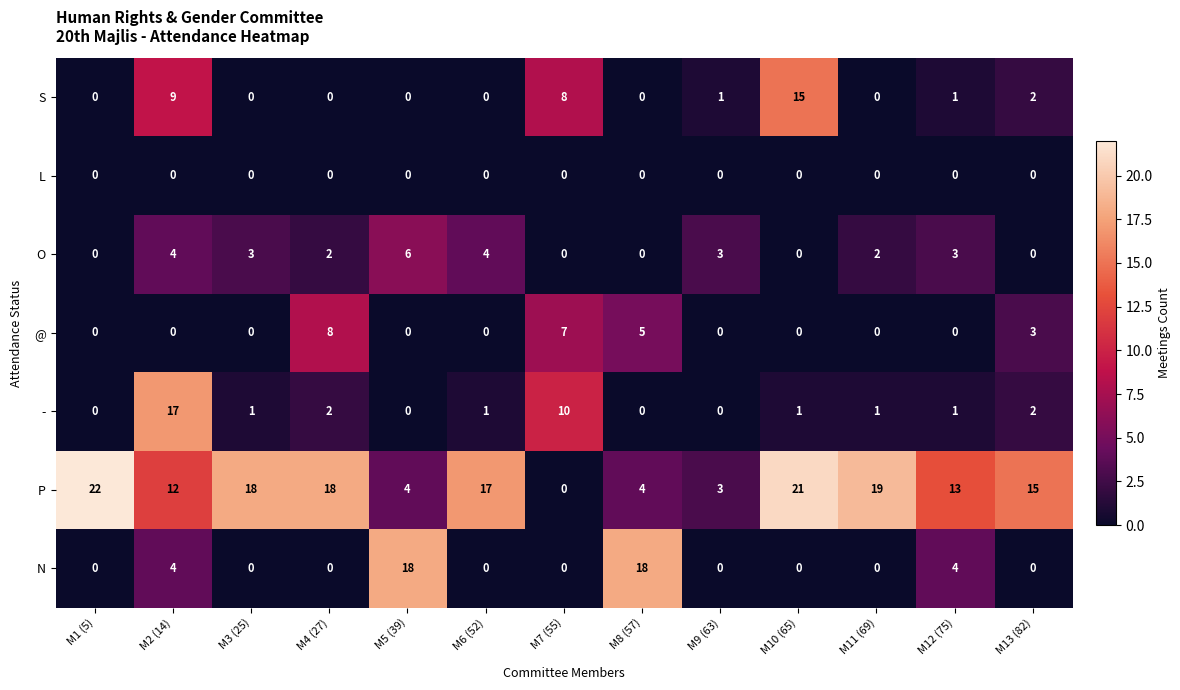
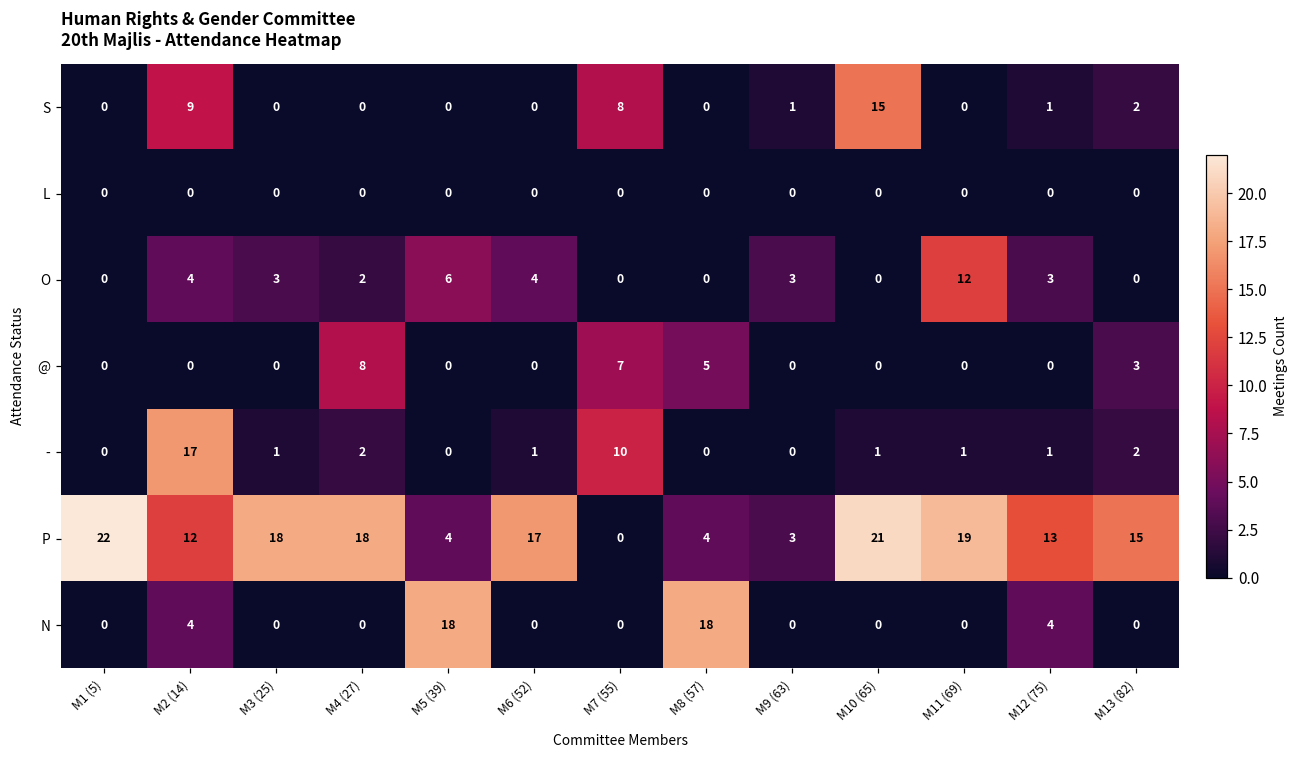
  {
    "S": {
      "M1 (5)": 0,
      "M2 (14)": 9,
      "M3 (25)": 0,
      "M4 (27)": 0,
      "M5 (39)": 0,
      "M6 (52)": 0,
      "M7 (55)": 8,
      "M8 (57)": 0,
      "M9 (63)": 1,
      "M10 (65)": 15,
      "M11 (69)": 0,
      "M12 (75)": 1,
      "M13 (82)": 2
    },
    "L": {
      "M1 (5)": 0,
      "M2 (14)": 0,
      "M3 (25)": 0,
      "M4 (27)": 0,
      "M5 (39)": 0,
      "M6 (52)": 0,
      "M7 (55)": 0,
      "M8 (57)": 0,
      "M9 (63)": 0,
      "M10 (65)": 0,
      "M11 (69)": 0,
      "M12 (75)": 0,
      "M13 (82)": 0
    },
    "O": {
      "M1 (5)": 0,
      "M2 (14)": 4,
      "M3 (25)": 3,
      "M4 (27)": 2,
      "M5 (39)": 6,
      "M6 (52)": 4,
      "M7 (55)": 0,
      "M8 (57)": 0,
      "M9 (63)": 3,
      "M10 (65)": 0,
-     "M11 (69)": 2,
+     "M11 (69)": 12,
      "M12 (75)": 3,
      "M13 (82)": 0
    },
    "@": {
      "M1 (5)": 0,
      "M2 (14)": 0,
      "M3 (25)": 0,
      "M4 (27)": 8,
      "M5 (39)": 0,
      "M6 (52)": 0,
      "M7 (55)": 7,
      "M8 (57)": 5,
      "M9 (63)": 0,
      "M10 (65)": 0,
      "M11 (69)": 0,
      "M12 (75)": 0,
      "M13 (82)": 3
    },
    "-": {
      "M1 (5)": 0,
      "M2 (14)": 17,
      "M3 (25)": 1,
      "M4 (27)": 2,
      "M5 (39)": 0,
      "M6 (52)": 1,
      "M7 (55)": 10,
      "M8 (57)": 0,
      "M9 (63)": 0,
      "M10 (65)": 1,
      "M11 (69)": 1,
      "M12 (75)": 1,
      "M13 (82)": 2
    },
    "P": {
      "M1 (5)": 22,
      "M2 (14)": 12,
      "M3 (25)": 18,
      "M4 (27)": 18,
      "M5 (39)": 4,
      "M6 (52)": 17,
      "M7 (55)": 0,
      "M8 (57)": 4,
      "M9 (63)": 3,
      "M10 (65)": 21,
      "M11 (69)": 19,
      "M12 (75)": 13,
      "M13 (82)": 15
    },
    "N": {
      "M1 (5)": 0,
      "M2 (14)": 4,
      "M3 (25)": 0,
      "M4 (27)": 0,
      "M5 (39)": 18,
      "M6 (52)": 0,
      "M7 (55)": 0,
      "M8 (57)": 18,
      "M9 (63)": 0,
      "M10 (65)": 0,
      "M11 (69)": 0,
      "M12 (75)": 4,
      "M13 (82)": 0
    }
  }
